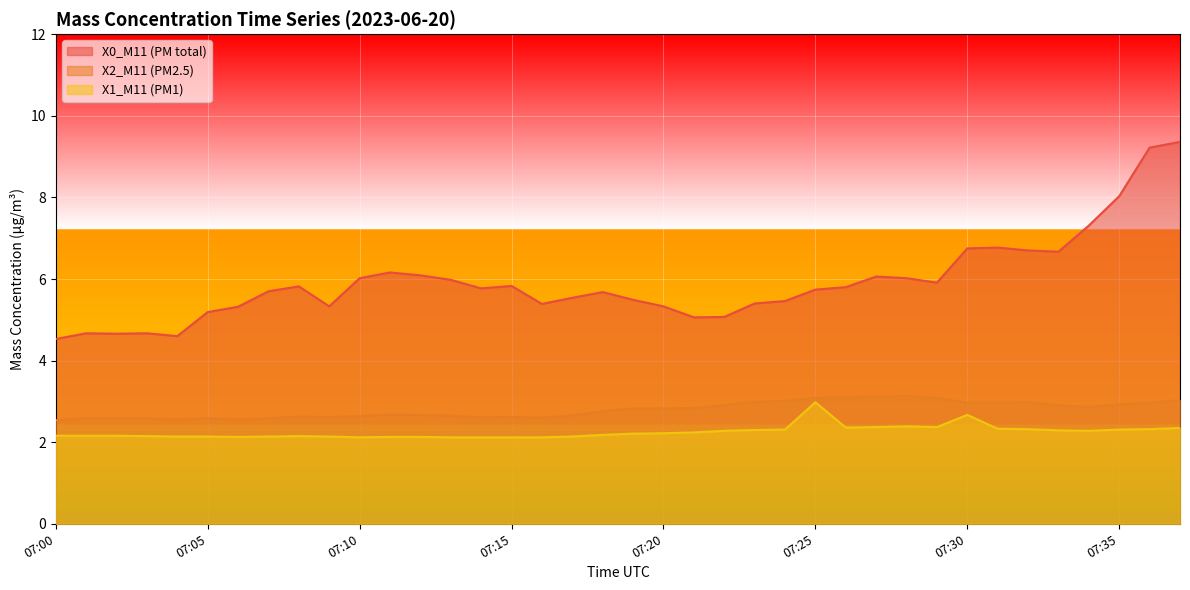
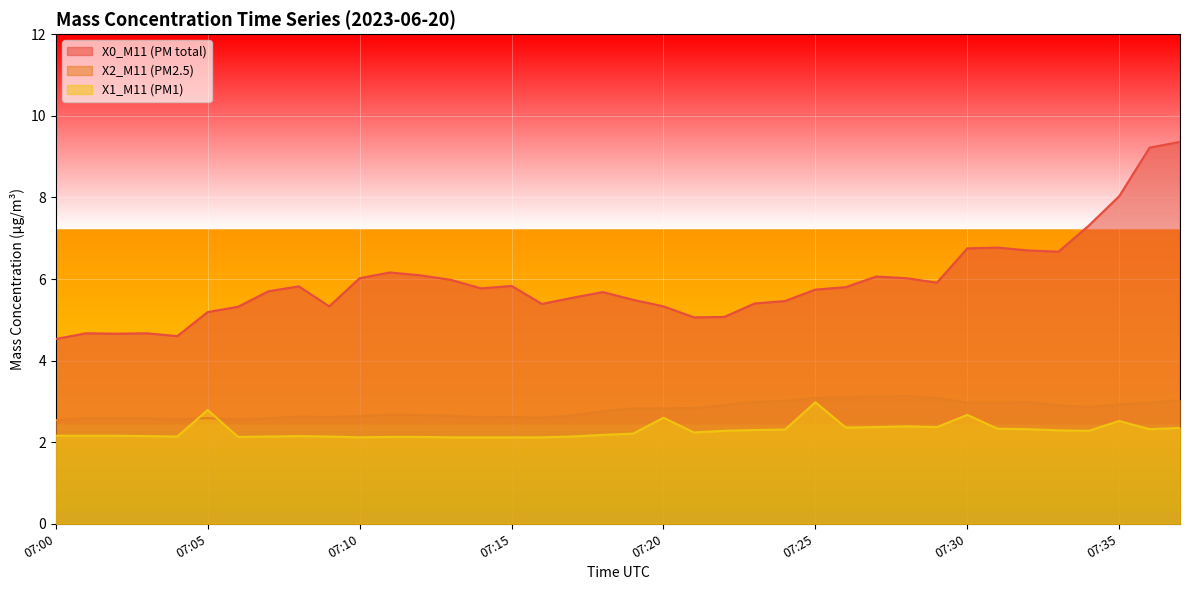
  {
    "X1_M11 (PM1)": {
      "07:00": 2.2,
-     "07:05": 2.1,
+     "07:05": 2.8,
      "07:10": 2.1,
      "07:15": 2.1,
-     "07:20": 2.2,
+     "07:20": 2.6,
      "07:25": 3.0,
      "07:30": 2.7,
-     "07:35": 2.3
+     "07:35": 2.5
    }
  }
